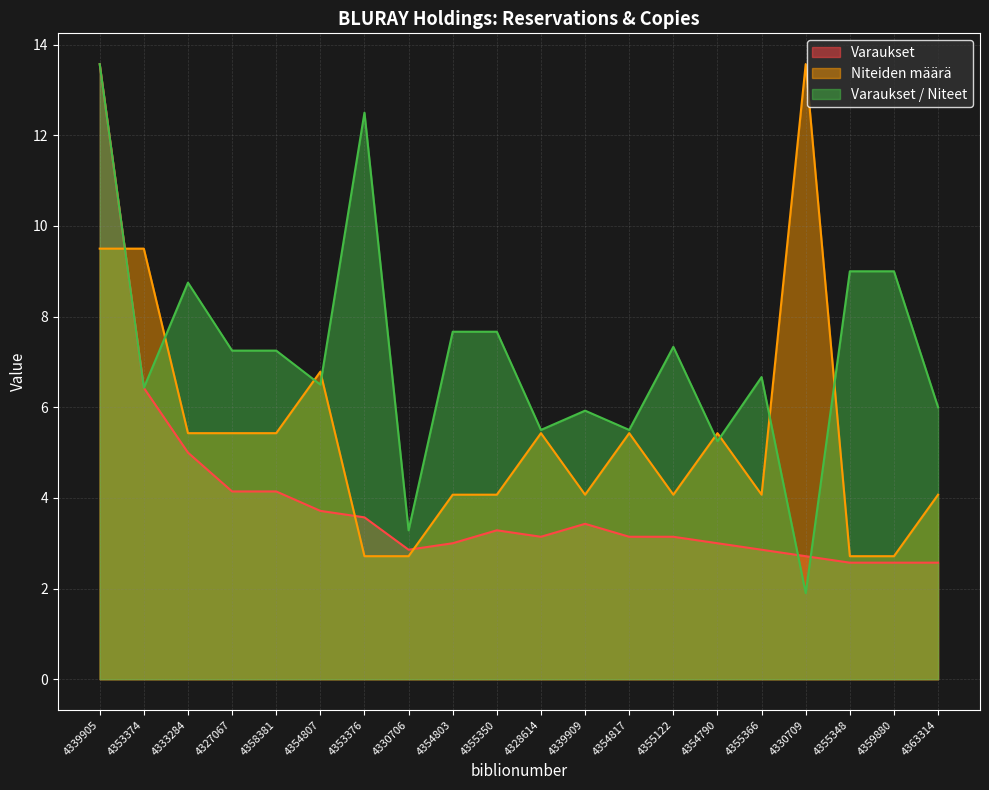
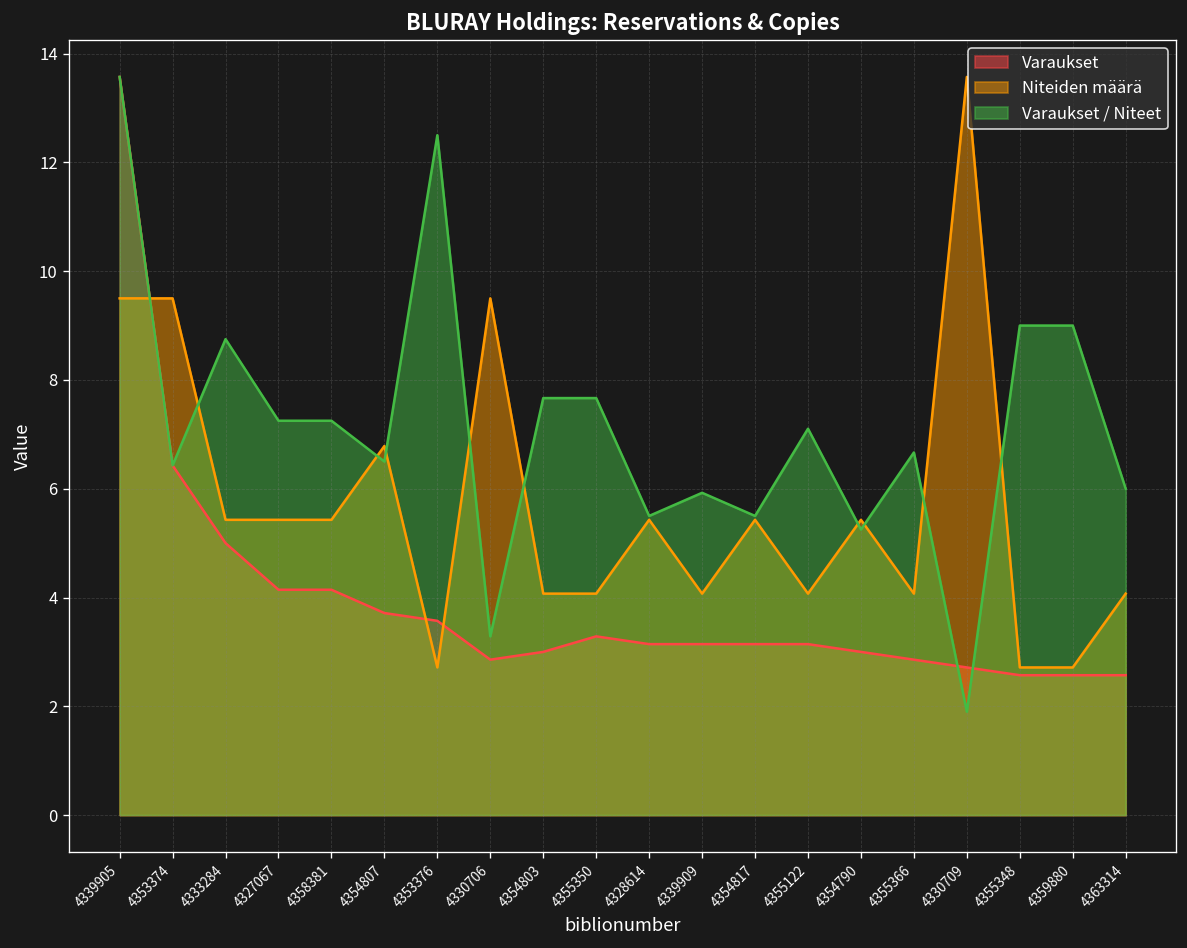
  {
    "Varaukset": {
      "4333284": 5.0,
      "4327067": 4.1,
      "4358381": 4.1,
      "4354807": 3.7,
      "4353376": 3.6,
      "4330706": 2.9,
      "4354803": 3.0,
      "4355350": 3.3,
      "4328614": 3.1,
-     "4339909": 3.4,
+     "4339909": 3.1,
      "4354817": 3.1,
      "4355122": 3.1,
      "4354790": 3.0,
      "4355366": 2.9,
      "4330709": 2.7,
      "4355348": 2.6,
      "4359880": 2.6,
      "4363314": 2.6
    },
    "Niteiden määrä": {
      "4339905": 9.5,
      "4353374": 9.5,
      "4333284": 5.4,
      "4327067": 5.4,
      "4358381": 5.4,
      "4354807": 6.8,
      "4353376": 2.7,
-     "4330706": 2.7,
+     "4330706": 9.5,
      "4354803": 4.1,
      "4355350": 4.1,
      "4328614": 5.4,
      "4339909": 4.1,
      "4354817": 5.4,
      "4355122": 4.1,
      "4354790": 5.4,
      "4355366": 4.1,
      "4330709": 13.6,
      "4355348": 2.7,
      "4359880": 2.7,
      "4363314": 4.1
    },
    "Varaukset / Niteet": {
      "4333284": 8.8,
      "4327067": 7.3,
      "4358381": 7.3,
      "4354807": 6.5,
      "4353376": 12.5,
      "4330706": 3.3,
      "4354803": 7.7,
      "4355350": 7.7,
      "4328614": 5.5,
      "4339909": 5.9,
      "4354817": 5.5,
-     "4355122": 7.3,
+     "4355122": 7.1,
      "4354790": 5.3,
      "4355366": 6.7,
      "4330709": 1.9,
      "4355348": 9.0,
      "4359880": 9.0,
      "4363314": 6.0
    }
  }
